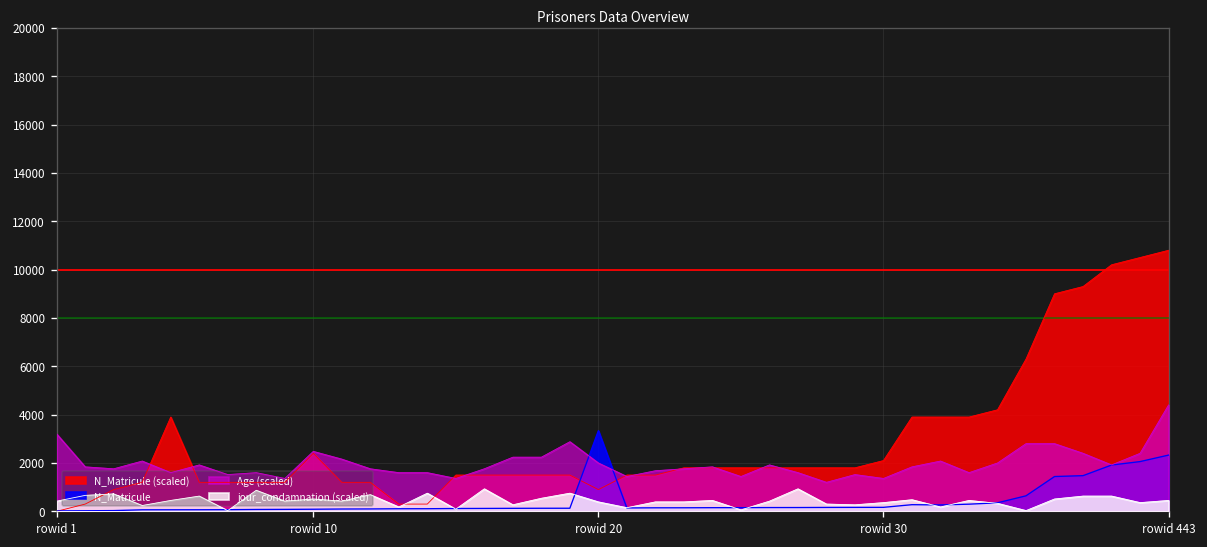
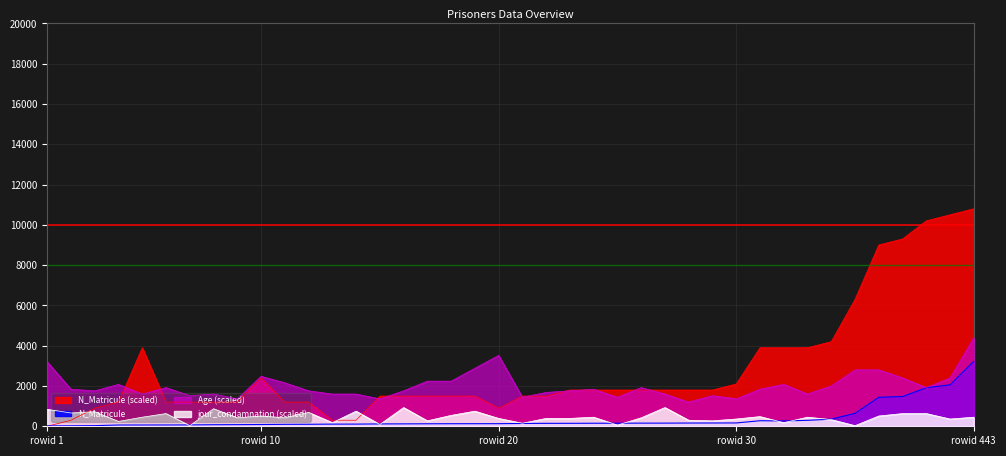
  {
    "N_Matricule (scaled)": {
      "rowid 20": 900,
      "rowid 30": 2100,
      "rowid 443": 10800
    },
    "N_Matricule": {
      "rowid 10": 100,
-     "rowid 20": 3300,
+     "rowid 20": 100,
      "rowid 30": 200,
-     "rowid 443": 2300
+     "rowid 443": 3200
    },
    "Age (scaled)": {
      "rowid 1": 3200,
-     "rowid 20": 2000,
+     "rowid 20": 3500,
      "rowid 30": 1400,
      "rowid 443": 4400
    },
    "jour_condamnation (scaled)": {
-     "rowid 1": 400,
+     "rowid 1": 800,
      "rowid 20": 400,
      "rowid 30": 400,
      "rowid 443": 500
    }
  }
